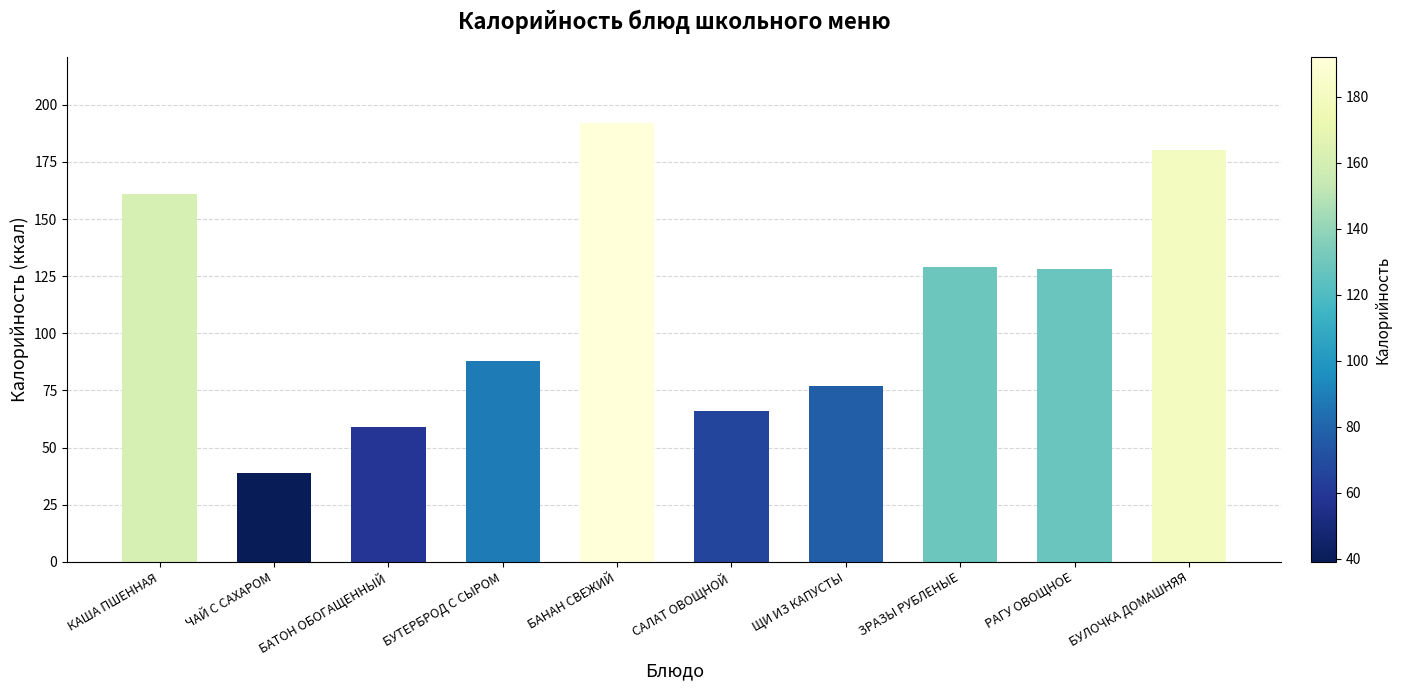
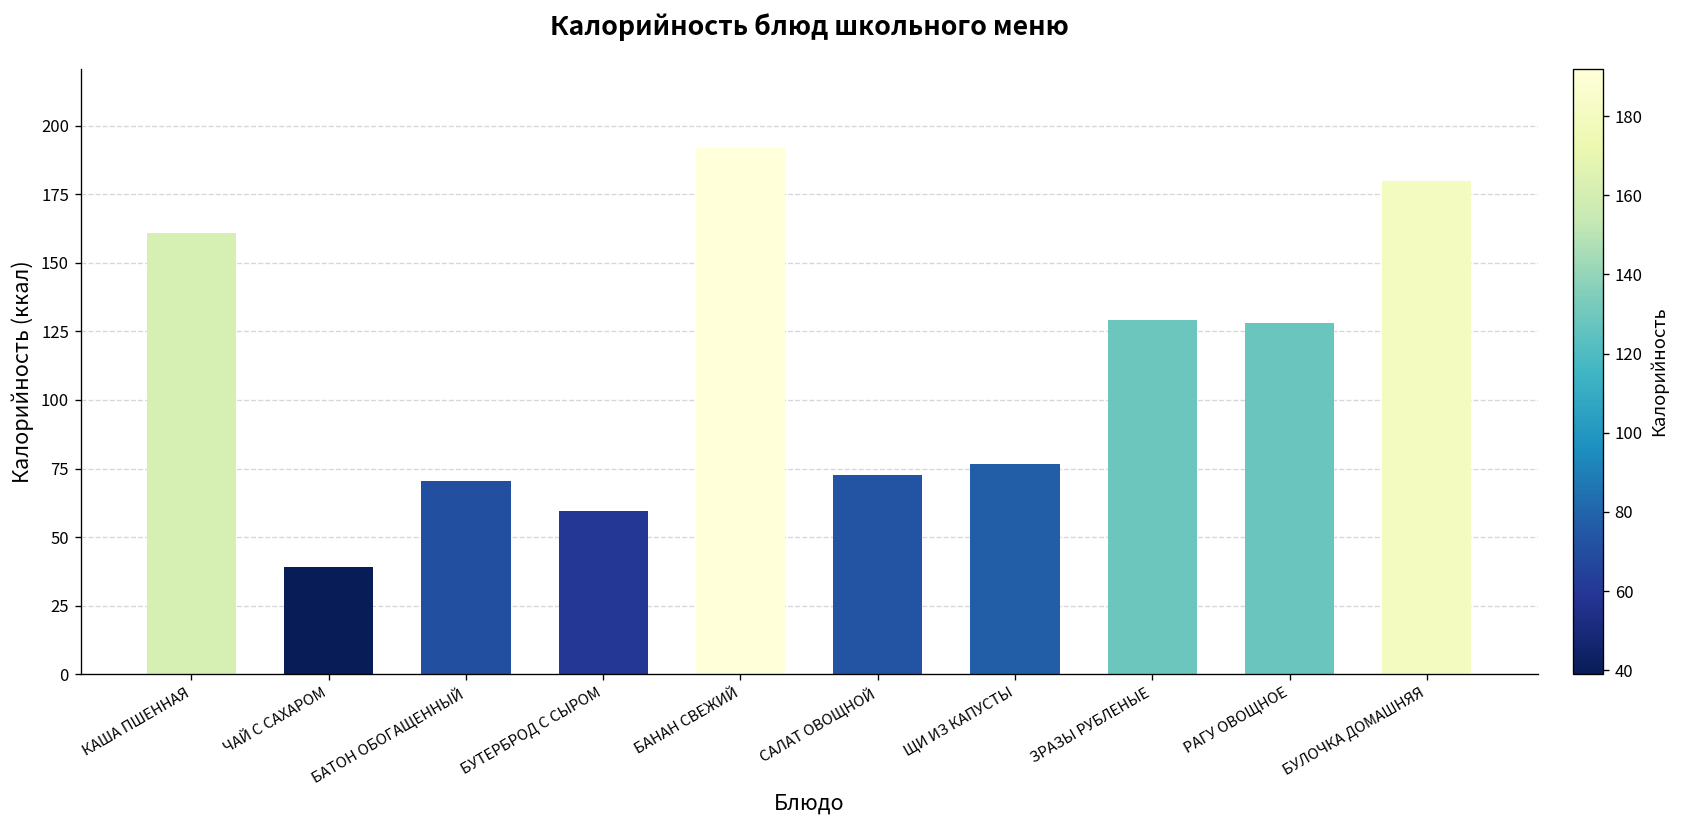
  {
    "КАША ПШЕННАЯ": 161,
    "ЧАЙ С САХАРОМ": 39,
-   "БАТОН ОБОГАЩЕННЫЙ": 59,
-   "БУТЕРБРОД С СЫРОМ": 88,
+   "БАТОН ОБОГАЩЕННЫЙ": 70,
+   "БУТЕРБРОД С СЫРОМ": 60,
    "БАНАН СВЕЖИЙ": 192,
-   "САЛАТ ОВОЩНОЙ": 66,
+   "САЛАТ ОВОЩНОЙ": 73,
    "ЩИ ИЗ КАПУСТЫ": 77,
    "ЗРАЗЫ РУБЛЕНЫЕ": 129,
    "РАГУ ОВОЩНОЕ": 128,
    "БУЛОЧКА ДОМАШНЯЯ": 180
  }
